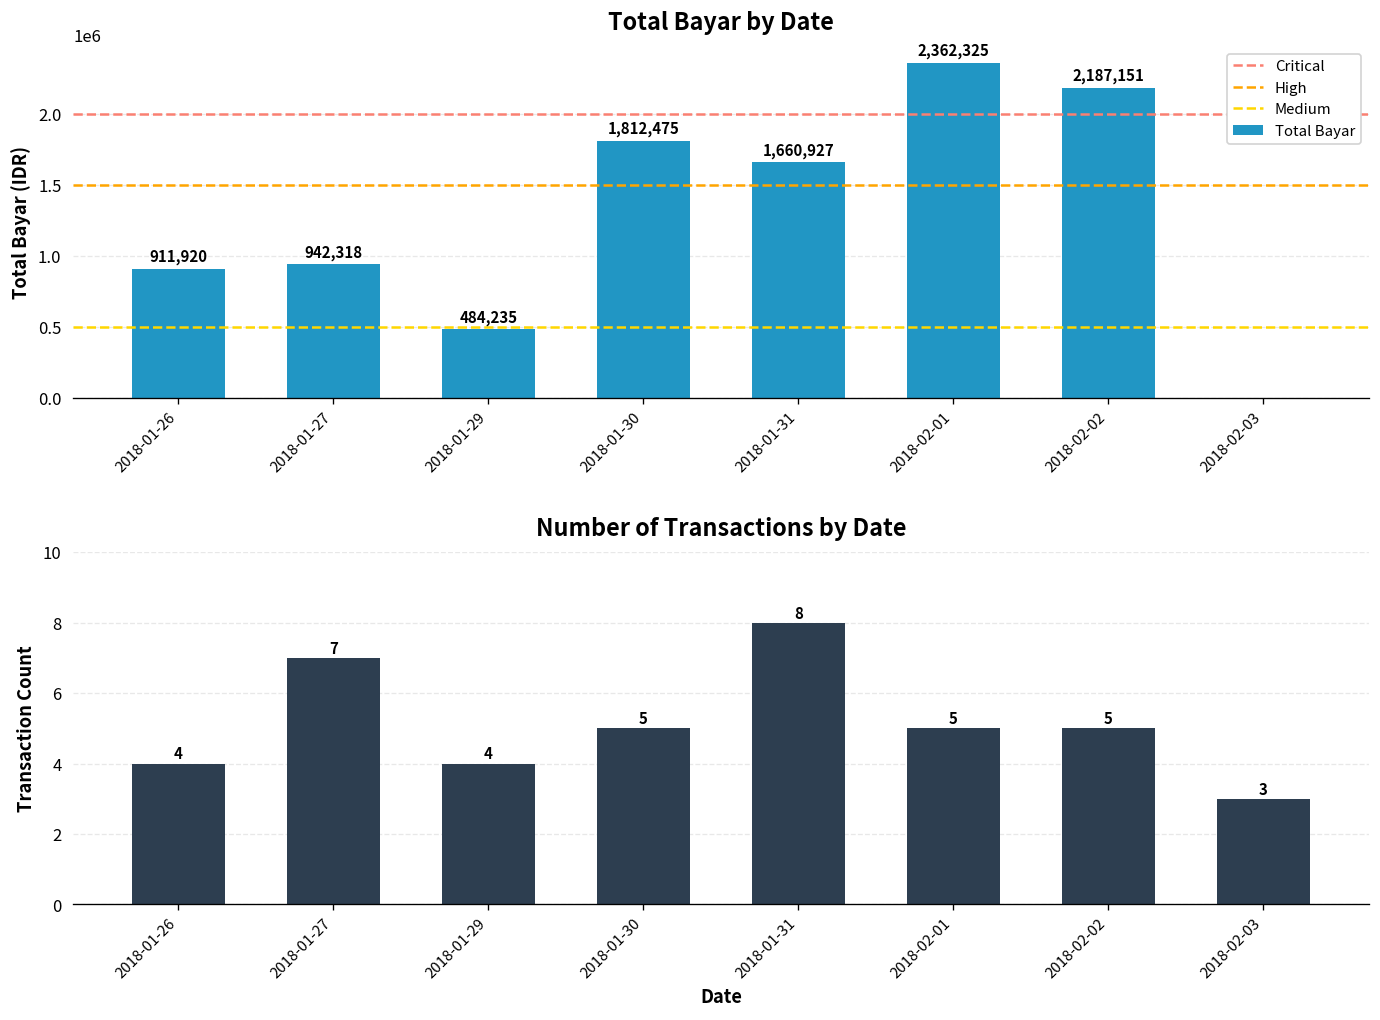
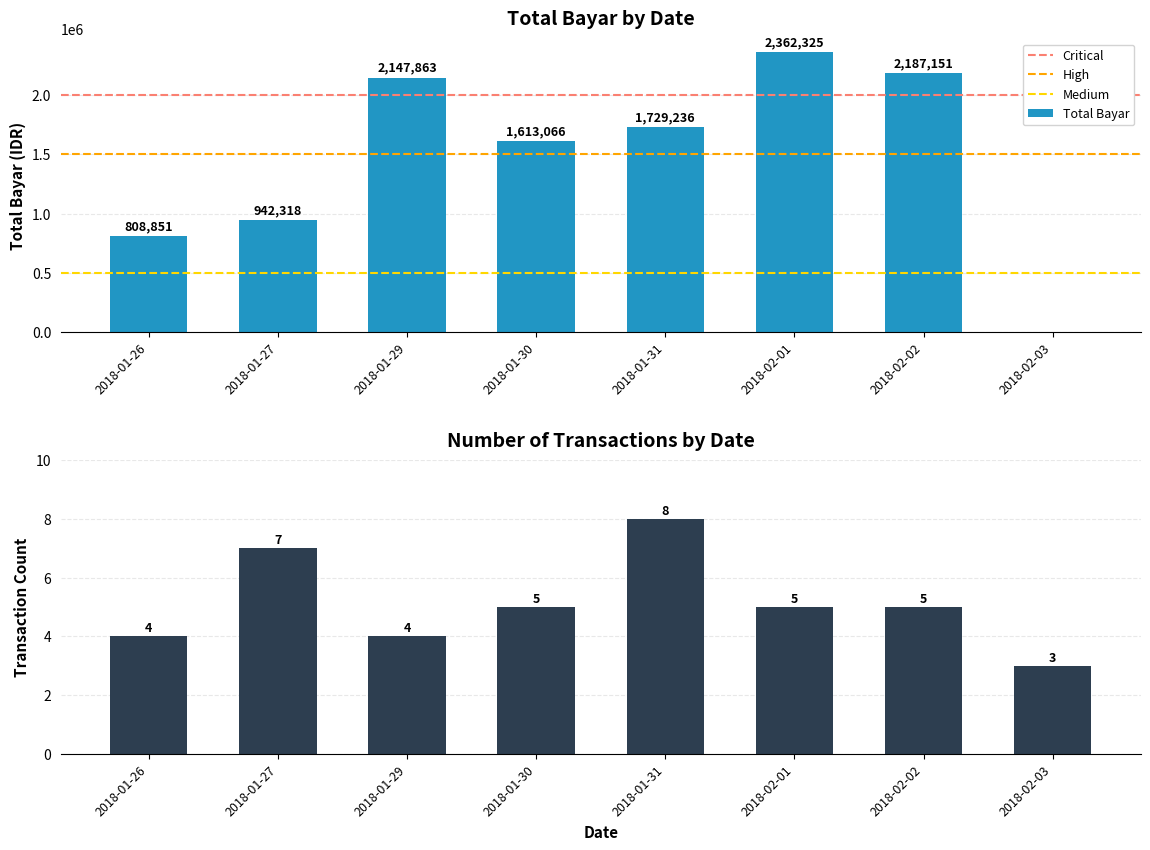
  {
    "Total Bayar by Date": {
-     "2018-01-26": "911,920",
+     "2018-01-26": "808,851",
      "2018-01-27": "942,318",
-     "2018-01-29": "484,235",
-     "2018-01-30": "1,812,475",
-     "2018-01-31": "1,660,927",
+     "2018-01-29": "2,147,863",
+     "2018-01-30": "1,613,066",
+     "2018-01-31": "1,729,236",
      "2018-02-01": "2,362,325",
      "2018-02-02": "2,187,151"
    },
    "Number of Transactions by Date": {
      "2018-01-26": "4",
      "2018-01-27": "7",
      "2018-01-29": "4",
      "2018-01-30": "5",
      "2018-01-31": "8",
      "2018-02-01": "5",
      "2018-02-02": "5",
      "2018-02-03": "3"
    }
  }
